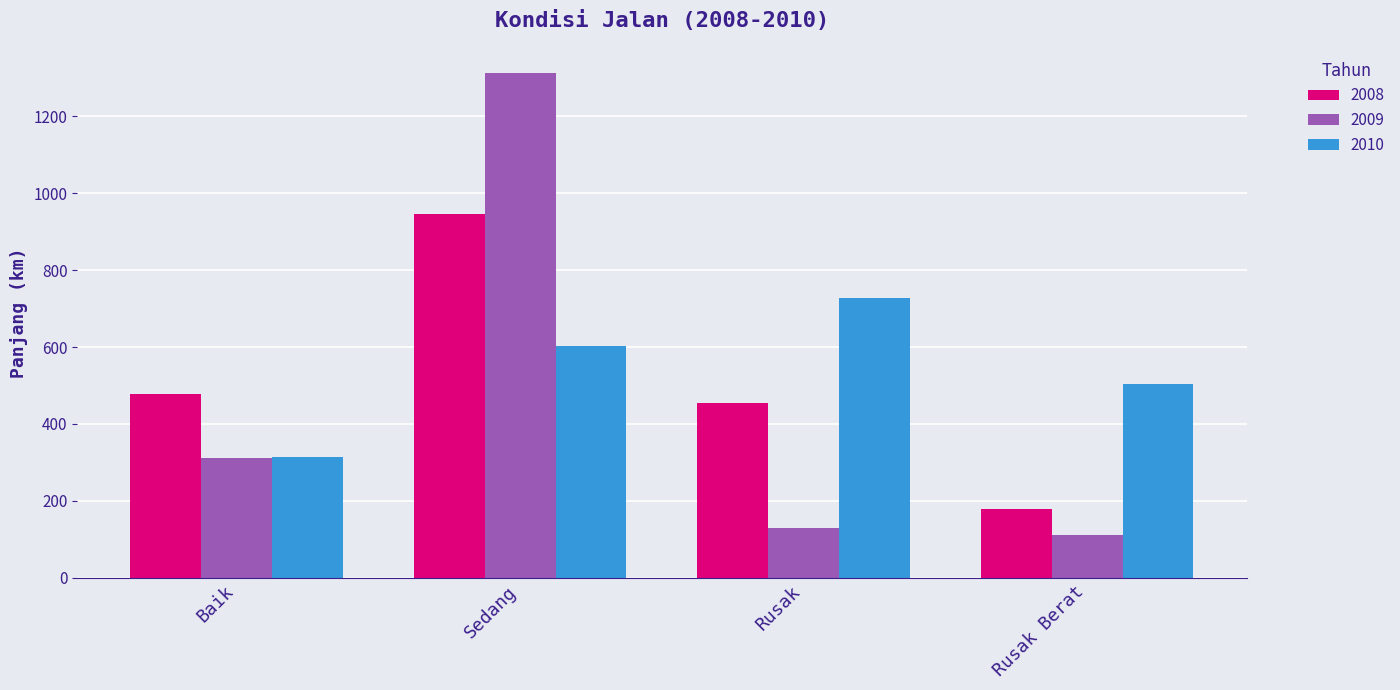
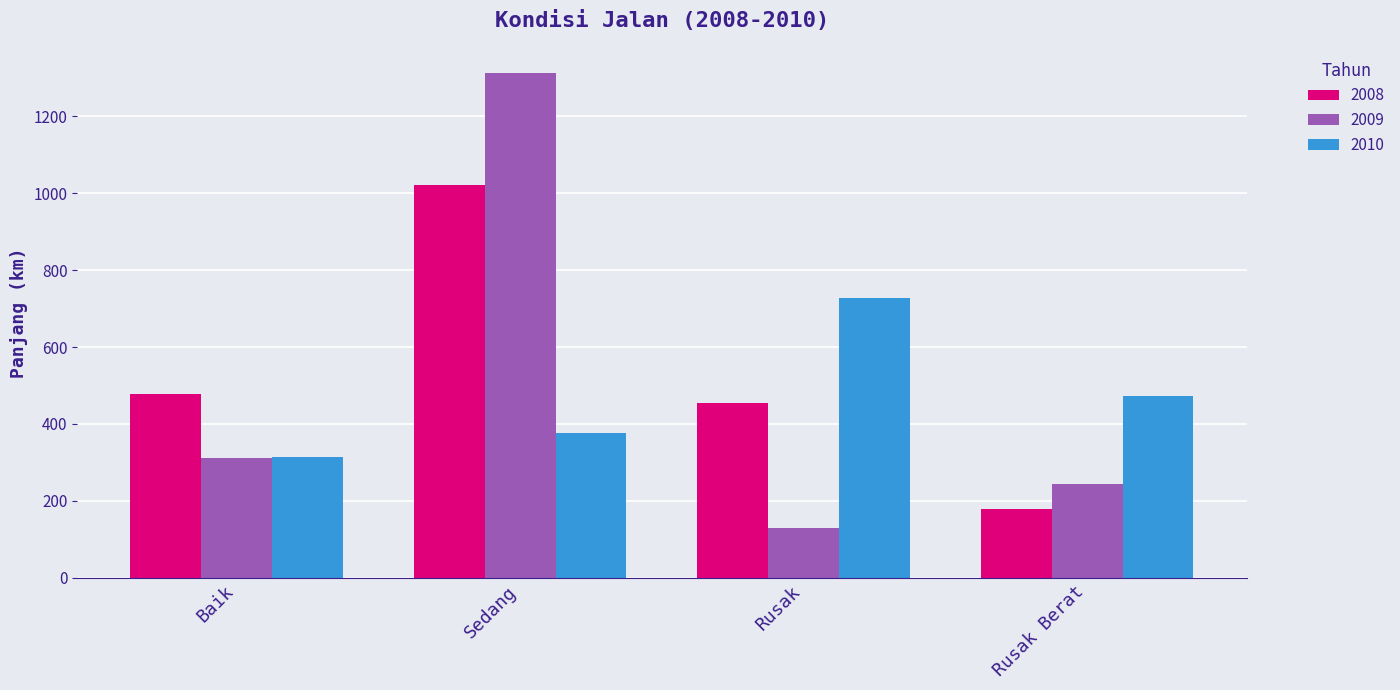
  {
    "2008": {
      "Baik": 480,
-     "Sedang": 940,
+     "Sedang": 1020,
      "Rusak": 450,
      "Rusak Berat": 180
    },
    "2009": {
      "Baik": 310,
      "Sedang": 1310,
      "Rusak": 130,
-     "Rusak Berat": 110
+     "Rusak Berat": 240
    },
    "2010": {
      "Baik": 310,
-     "Sedang": 600,
+     "Sedang": 380,
      "Rusak": 730,
-     "Rusak Berat": 500
+     "Rusak Berat": 470
    }
  }
